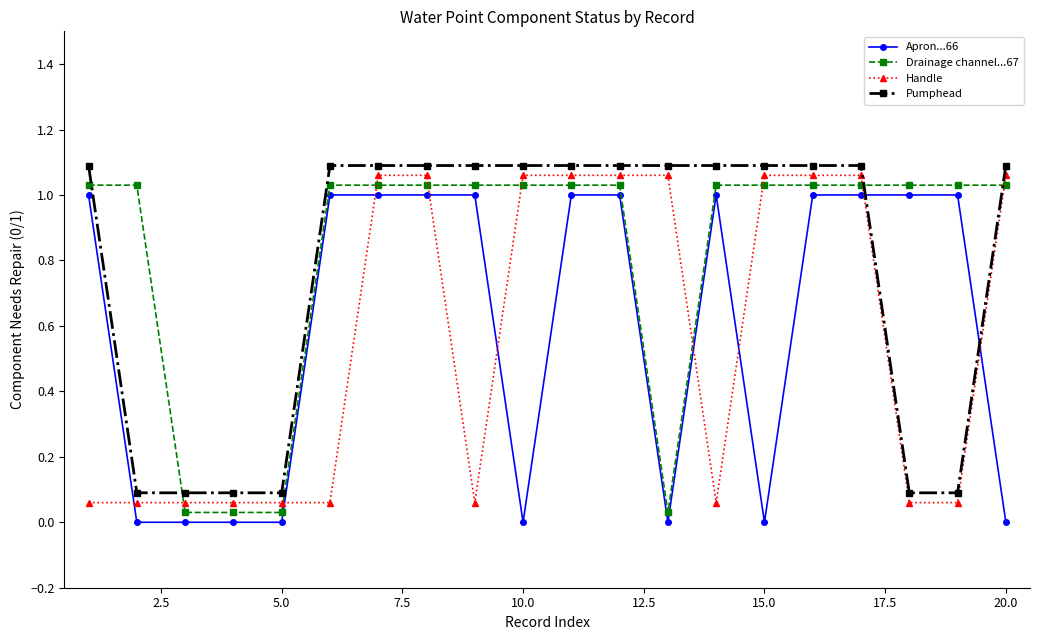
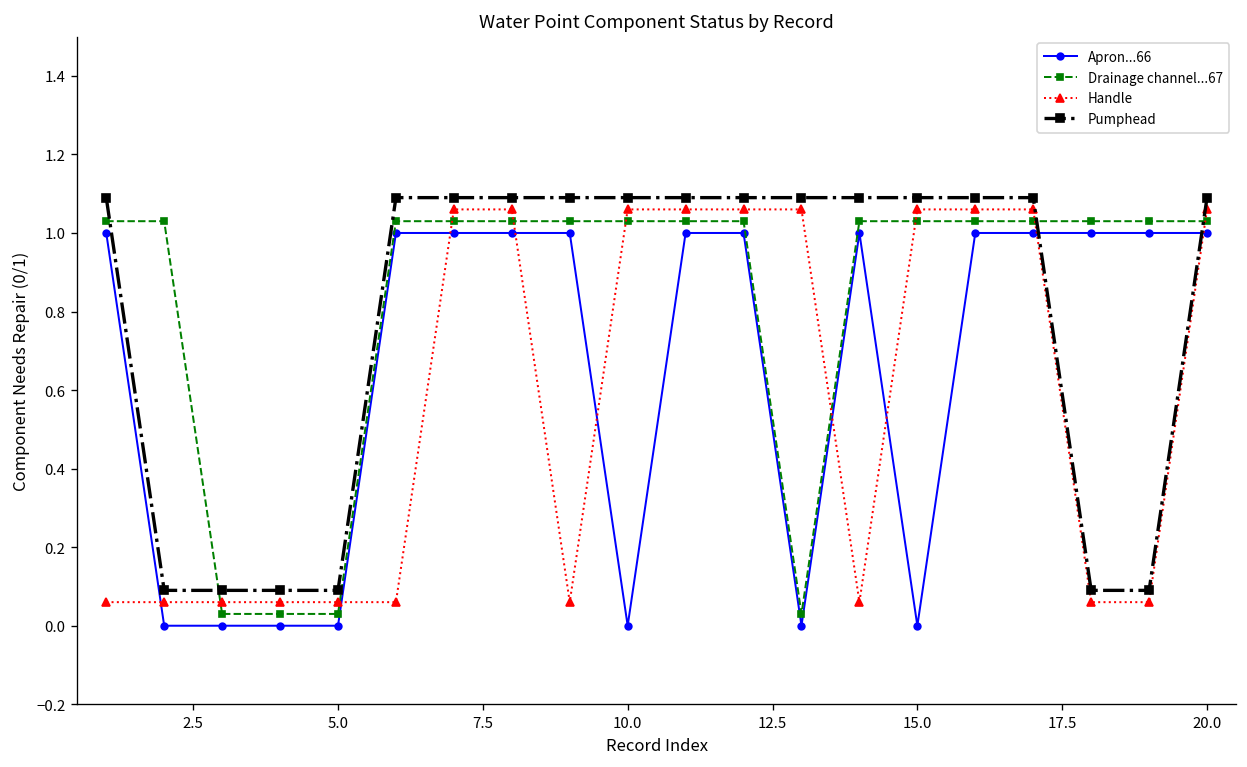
  {
    "Apron...66": {
      "5.0": 0,
      "10.0": 0,
      "15.0": 0,
-     "20.0": 0
+     "20.0": 1
    },
    "Drainage channel...67": {
      "5.0": 0.03,
      "10.0": 1.03,
      "15.0": 1.03,
      "20.0": 1.03
    },
    "Handle": {
      "5.0": 0.06,
      "10.0": 1.06,
      "15.0": 1.06,
      "20.0": 1.06
    },
    "Pumphead": {
      "5.0": 0.09,
      "10.0": 1.09,
      "15.0": 1.09,
      "20.0": 1.09
    }
  }
